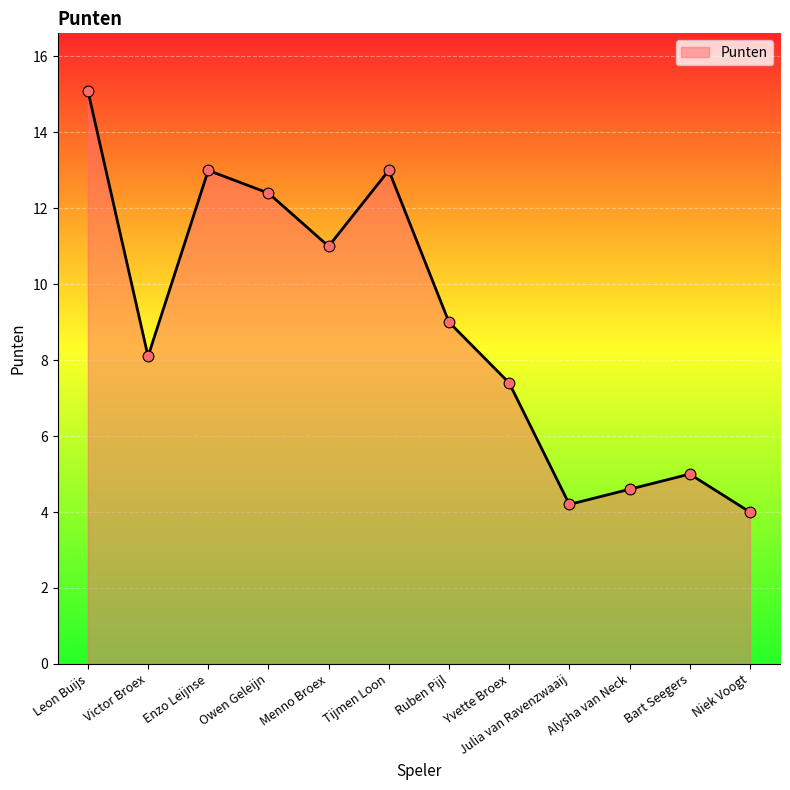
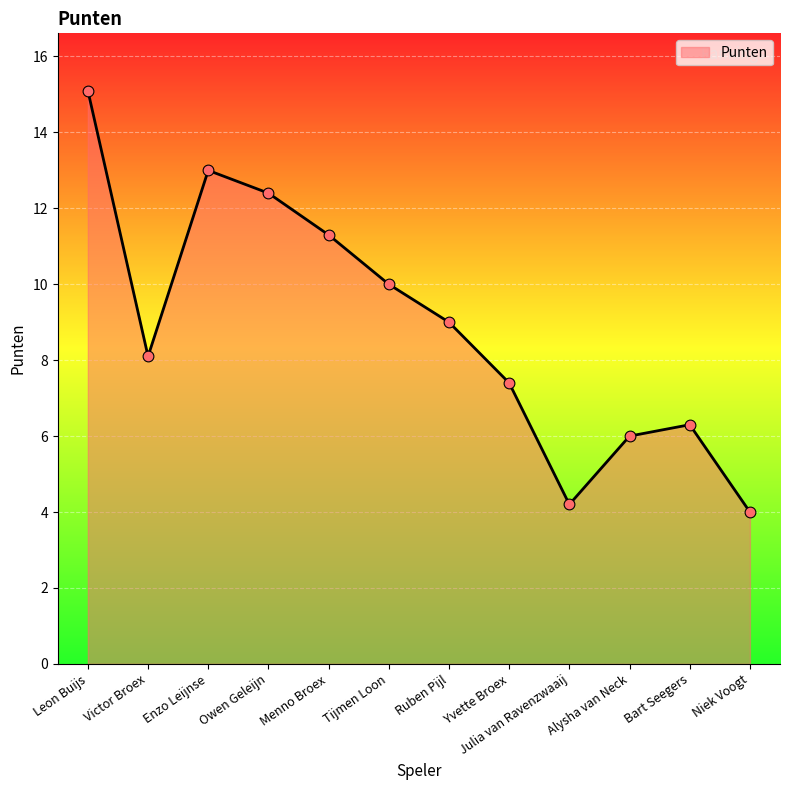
  {
    "Leon Buijs": 15.1,
    "Victor Broex": 8.1,
    "Enzo Leijnse": 13.0,
    "Owen Geleijn": 12.4,
-   "Menno Broex": 11.0,
-   "Tijmen Loon": 13,
+   "Menno Broex": 11.3,
+   "Tijmen Loon": 10,
    "Ruben Pijl": 9.0,
    "Yvette Broex": 7.4,
    "Julia van Ravenzwaaij": 4.2,
-   "Alysha van Neck": 4.6,
-   "Bart Seegers": 5.0,
+   "Alysha van Neck": 6.0,
+   "Bart Seegers": 6.3,
    "Niek Voogt": 4.0
  }
